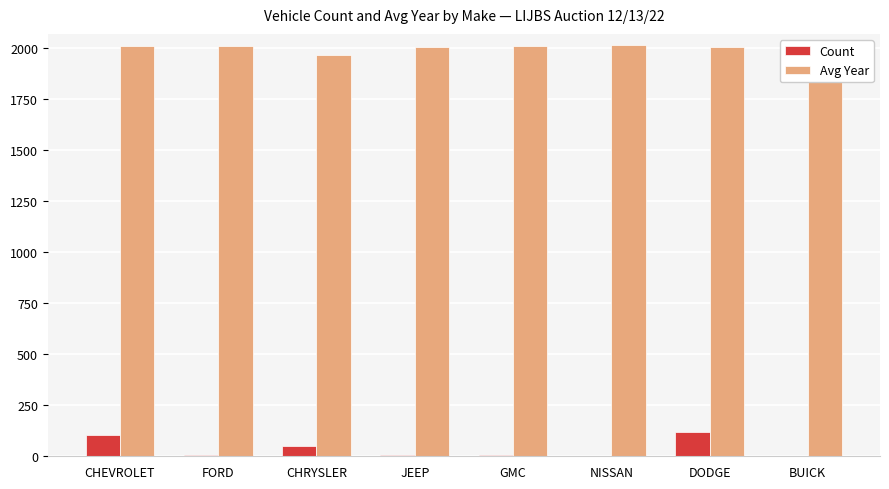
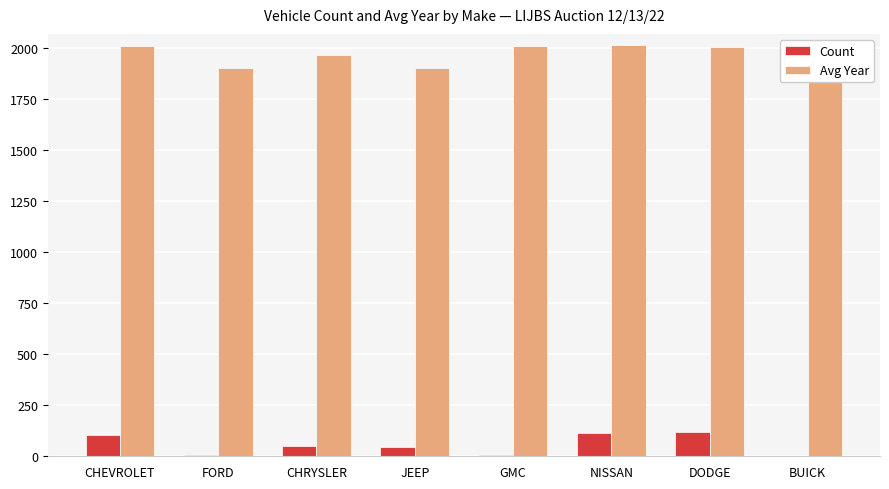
  {
    "Count": {
      "CHEVROLET": 100,
      "CHRYSLER": 50,
-     "JEEP": 0,
-     "NISSAN": 0,
+     "JEEP": 50,
+     "NISSAN": 120,
      "DODGE": 120
    },
    "Avg Year": {
      "CHEVROLET": 2010,
-     "FORD": 2010,
+     "FORD": 1900,
      "CHRYSLER": 1960,
-     "JEEP": 2010,
+     "JEEP": 1900,
      "GMC": 2010,
      "NISSAN": 2010,
      "DODGE": 2000
    }
  }
